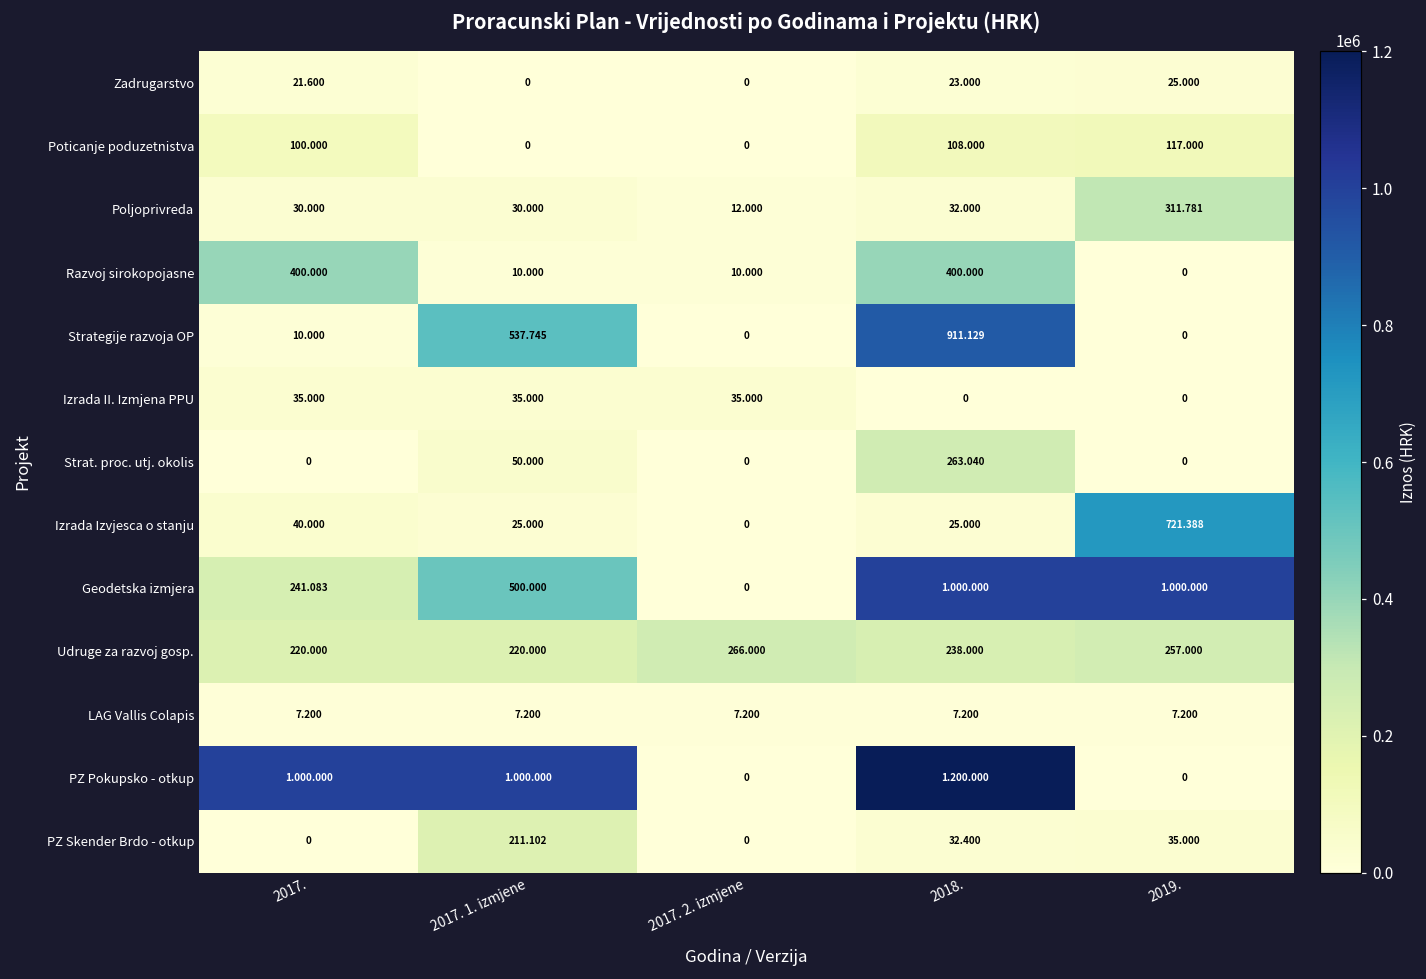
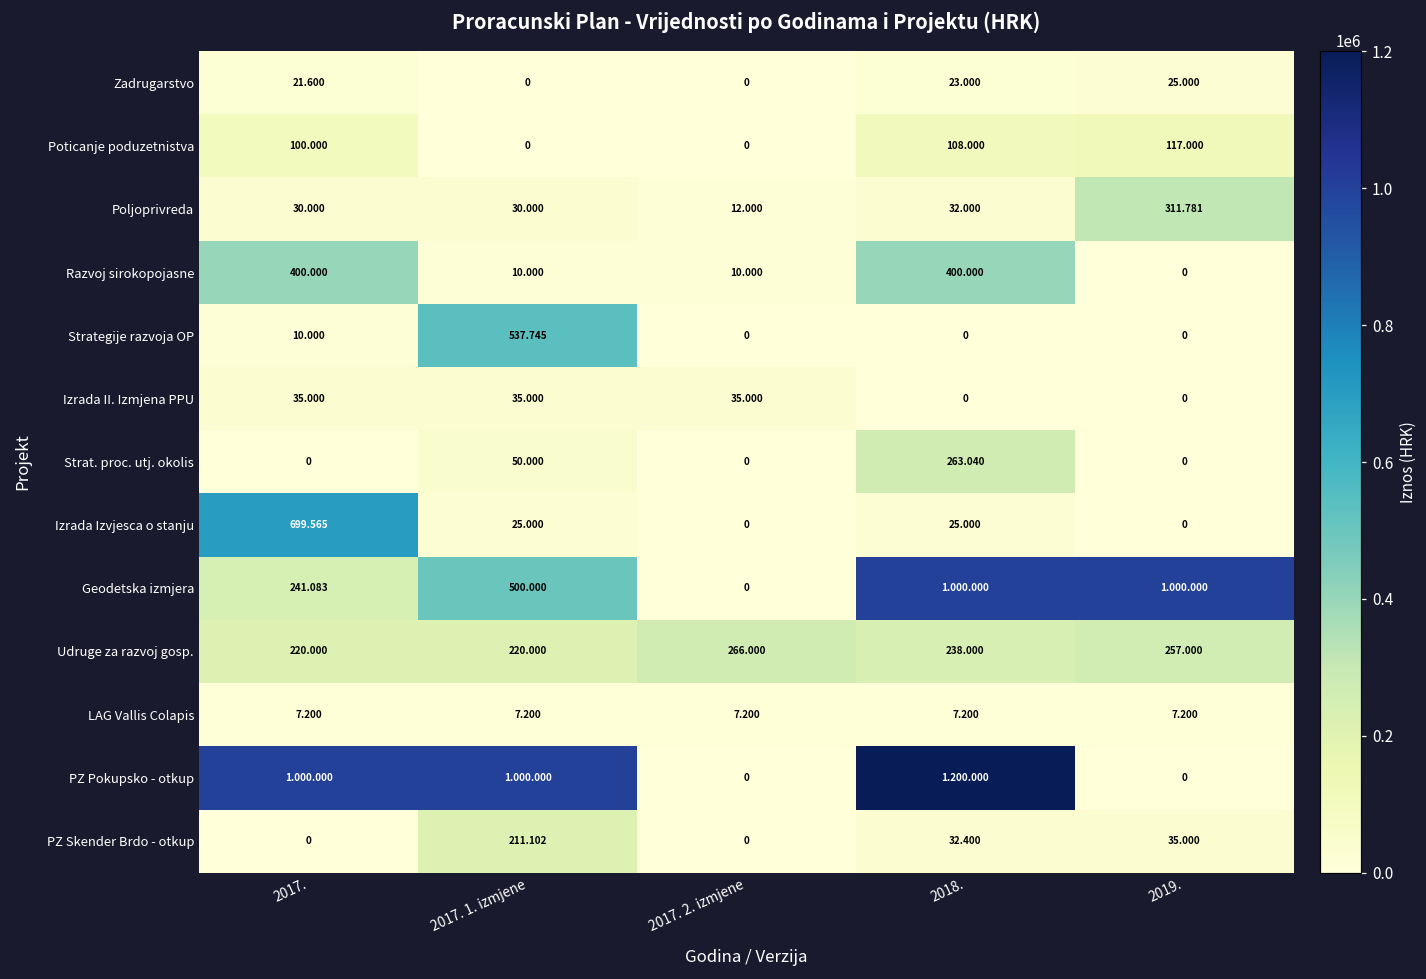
  {
    "Zadrugarstvo": {
      "2017.": 21.600,
      "2017. 1. izmjene": 0,
      "2017. 2. izmjene": 0,
      "2018.": 23.000,
      "2019.": 25.000
    },
    "Poticanje poduzetnistva": {
      "2017.": 100.000,
      "2017. 1. izmjene": 0,
      "2017. 2. izmjene": 0,
      "2018.": 108.000,
      "2019.": 117.000
    },
    "Poljoprivreda": {
      "2017.": 30.000,
      "2017. 1. izmjene": 30.000,
      "2017. 2. izmjene": 12.000,
      "2018.": 32.000,
      "2019.": 311.781
    },
    "Razvoj sirokopojasne": {
      "2017.": 400.000,
      "2017. 1. izmjene": 10.000,
      "2017. 2. izmjene": 10.000,
      "2018.": 400.000,
      "2019.": 0
    },
    "Strategije razvoja OP": {
      "2017.": 10.000,
      "2017. 1. izmjene": 537.745,
      "2017. 2. izmjene": 0,
-     "2018.": 911.129,
+     "2018.": 0,
      "2019.": 0
    },
    "Izrada II. Izmjena PPU": {
      "2017.": 35.000,
      "2017. 1. izmjene": 35.000,
      "2017. 2. izmjene": 35.000,
      "2018.": 0,
      "2019.": 0
    },
    "Strat. proc. utj. okolis": {
      "2017.": 0,
      "2017. 1. izmjene": 50.000,
      "2017. 2. izmjene": 0,
      "2018.": 263.040,
      "2019.": 0
    },
    "Izrada Izvjesca o stanju": {
-     "2017.": 40.000,
+     "2017.": 699.565,
      "2017. 1. izmjene": 25.000,
      "2017. 2. izmjene": 0,
      "2018.": 25.000,
-     "2019.": 721.388
+     "2019.": 0
    },
    "Geodetska izmjera": {
      "2017.": 241.083,
      "2017. 1. izmjene": 500.000,
      "2017. 2. izmjene": 0
    },
    "Udruge za razvoj gosp.": {
      "2017.": 220.000,
      "2017. 1. izmjene": 220.000,
      "2017. 2. izmjene": 266.000,
      "2018.": 238.000,
      "2019.": 257.000
    },
    "LAG Vallis Colapis": {
      "2017.": 7.200,
      "2017. 1. izmjene": 7.200,
      "2017. 2. izmjene": 7.200,
      "2018.": 7.200,
      "2019.": 7.200
    },
    "PZ Pokupsko - otkup": {
      "2017. 2. izmjene": 0,
      "2019.": 0
    },
    "PZ Skender Brdo - otkup": {
      "2017.": 0,
      "2017. 1. izmjene": 211.102,
      "2017. 2. izmjene": 0,
      "2018.": 32.400,
      "2019.": 35.000
    }
  }
